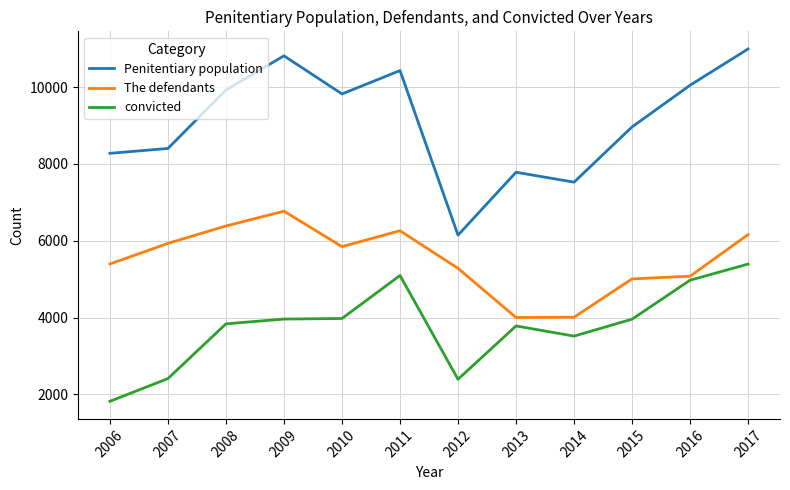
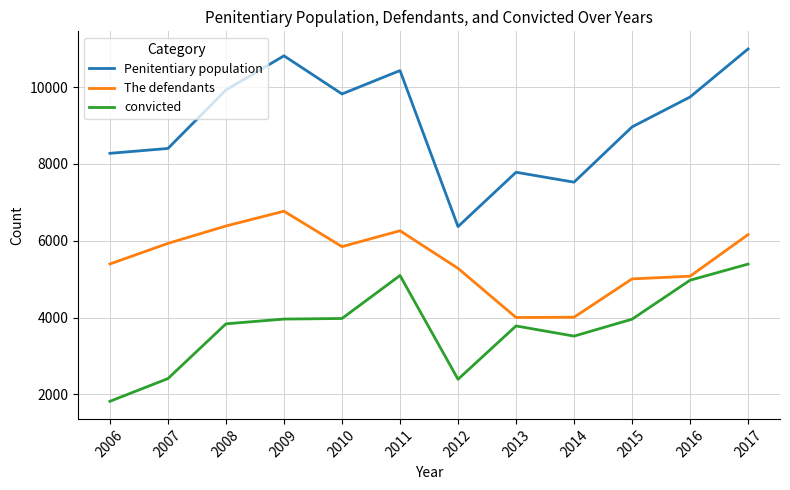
  {
    "Penitentiary population": {
      "2006": 8300,
      "2007": 8400,
      "2009": 10800,
      "2010": 9800,
      "2011": 10400,
-     "2012": 6100,
+     "2012": 6400,
      "2013": 7800,
      "2014": 7500,
      "2015": 9000,
-     "2016": 10100,
+     "2016": 9700,
      "2017": 11000
    },
    "The defendants": {
      "2006": 5400,
      "2007": 5900,
      "2008": 6400,
      "2009": 6800,
      "2010": 5800,
      "2011": 6300,
      "2012": 5300,
      "2013": 4000,
      "2014": 4000,
      "2015": 5000,
      "2016": 5100,
      "2017": 6200
    },
    "convicted": {
      "2006": 1800,
      "2007": 2400,
      "2008": 3800,
      "2009": 4000,
      "2010": 4000,
      "2011": 5100,
      "2012": 2400,
      "2013": 3800,
      "2014": 3500,
      "2015": 4000,
      "2016": 5000,
      "2017": 5400
    }
  }
